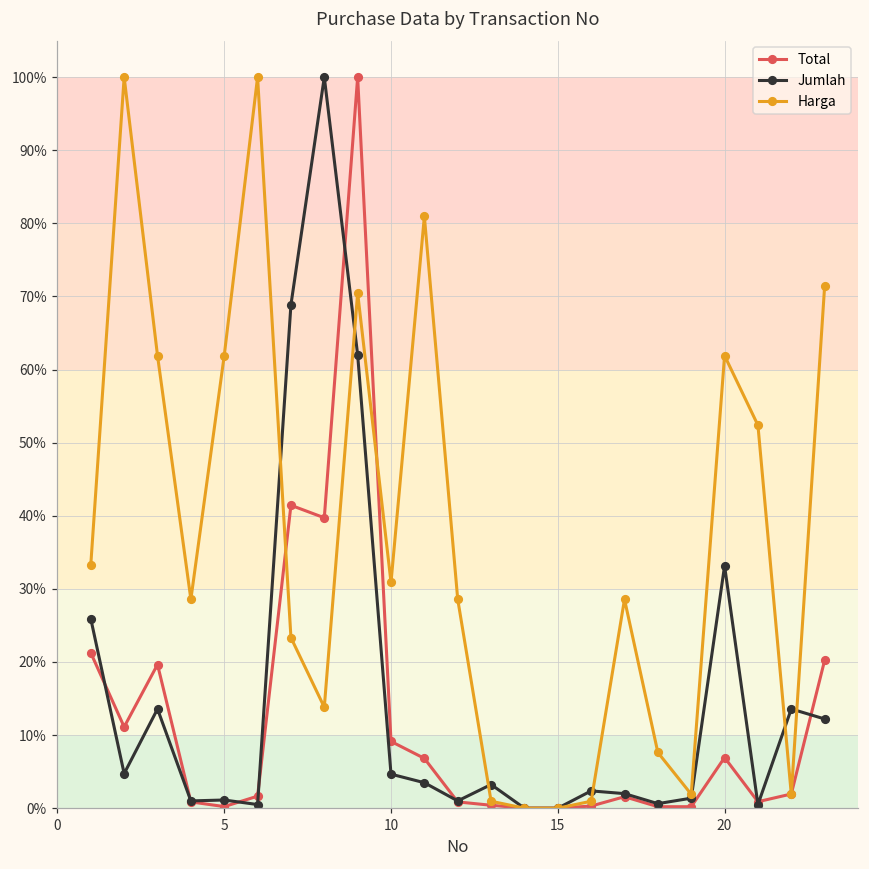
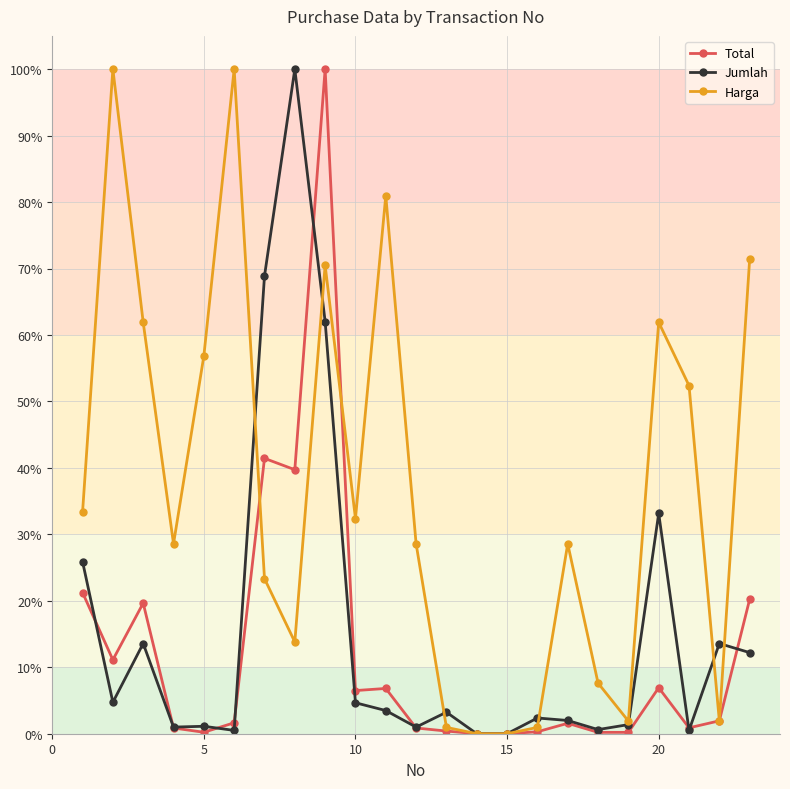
  {
    "Total": {
      "5": "0%",
-     "10": "9%",
+     "10": "6%",
      "20": "7%"
    },
    "Jumlah": {
      "5": "1%",
      "10": "5%",
      "20": "33%"
    },
    "Harga": {
-     "5": "62%",
-     "10": "31%",
+     "5": "57%",
+     "10": "32%",
      "20": "62%"
    }
  }
